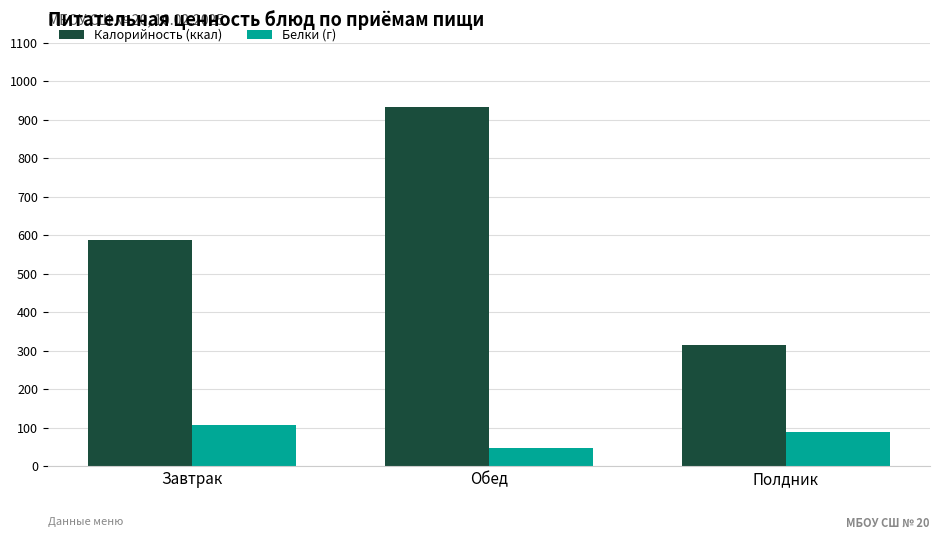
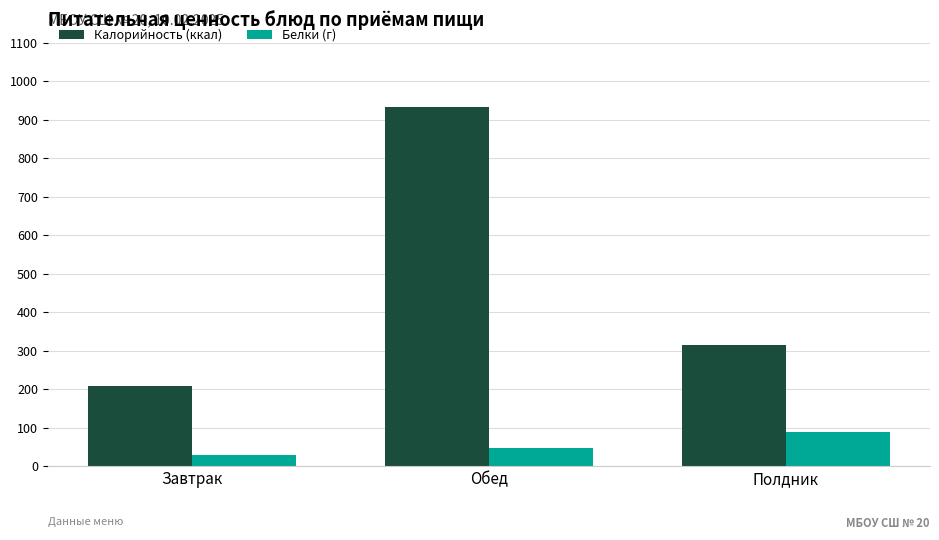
  {
    "Калорийность (ккал)": {
-     "Завтрак": 590,
+     "Завтрак": 210,
      "Обед": 930,
      "Полдник": 310
    },
    "Белки (г)": {
-     "Завтрак": 110,
+     "Завтрак": 30,
      "Обед": 50,
      "Полдник": 90
    }
  }
